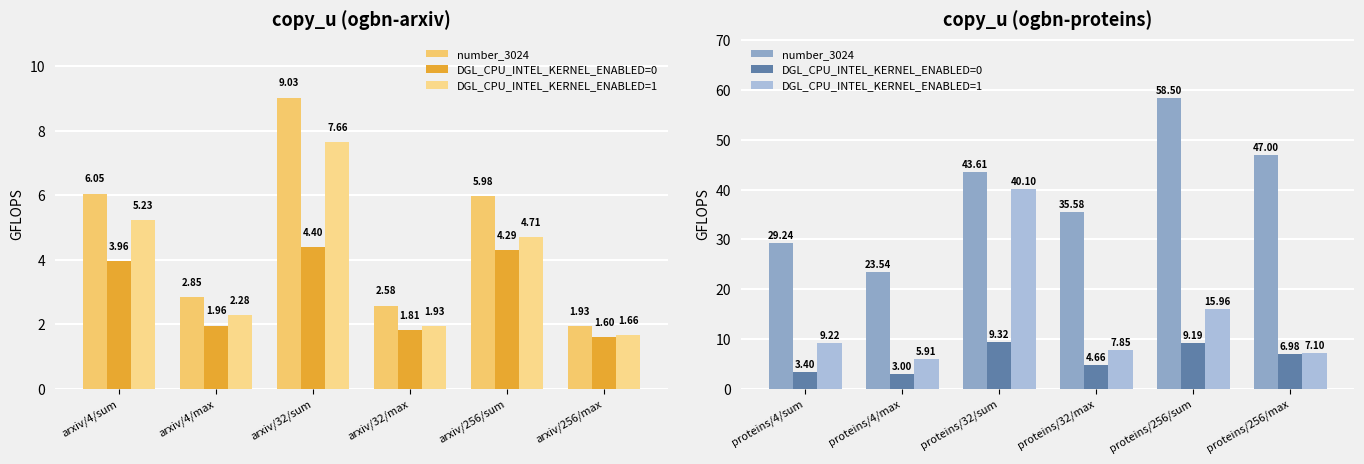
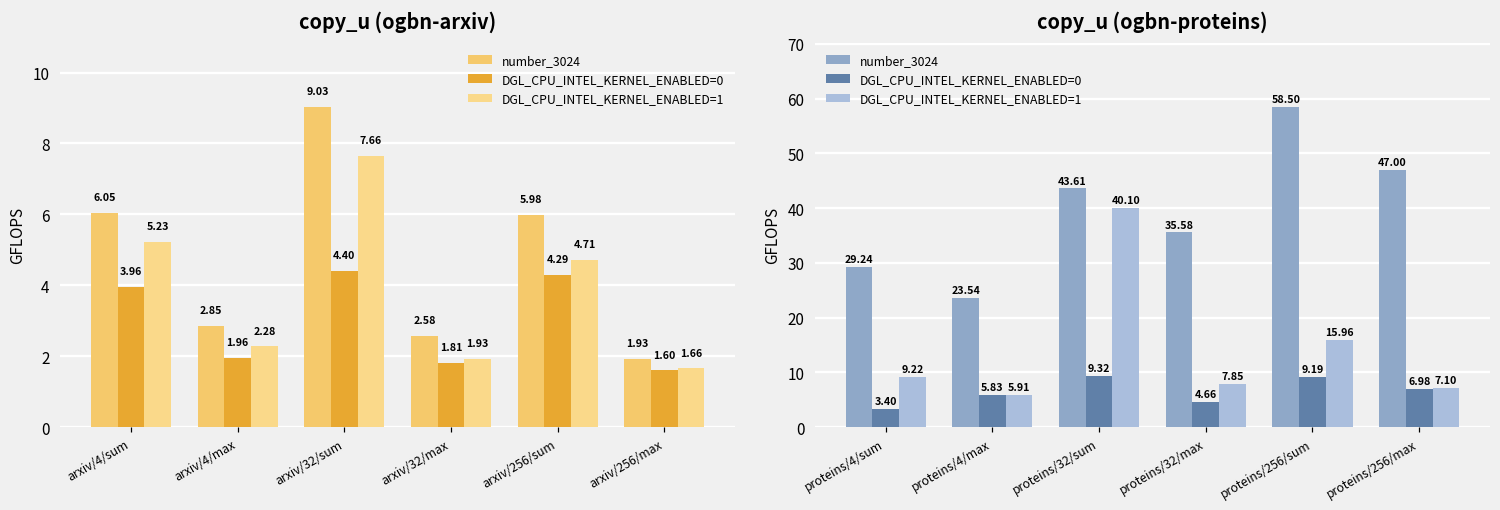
  {
    "copy_u (ogbn-proteins)": {
      "DGL_CPU_INTEL_KERNEL_ENABLED=0": {
        "proteins/4/sum": 3.40,
-       "proteins/4/max": 3.00,
+       "proteins/4/max": 5.83,
        "proteins/32/sum": 9.32,
        "proteins/32/max": 4.66,
        "proteins/256/sum": 9.19,
        "proteins/256/max": 6.98
      }
    }
  }
